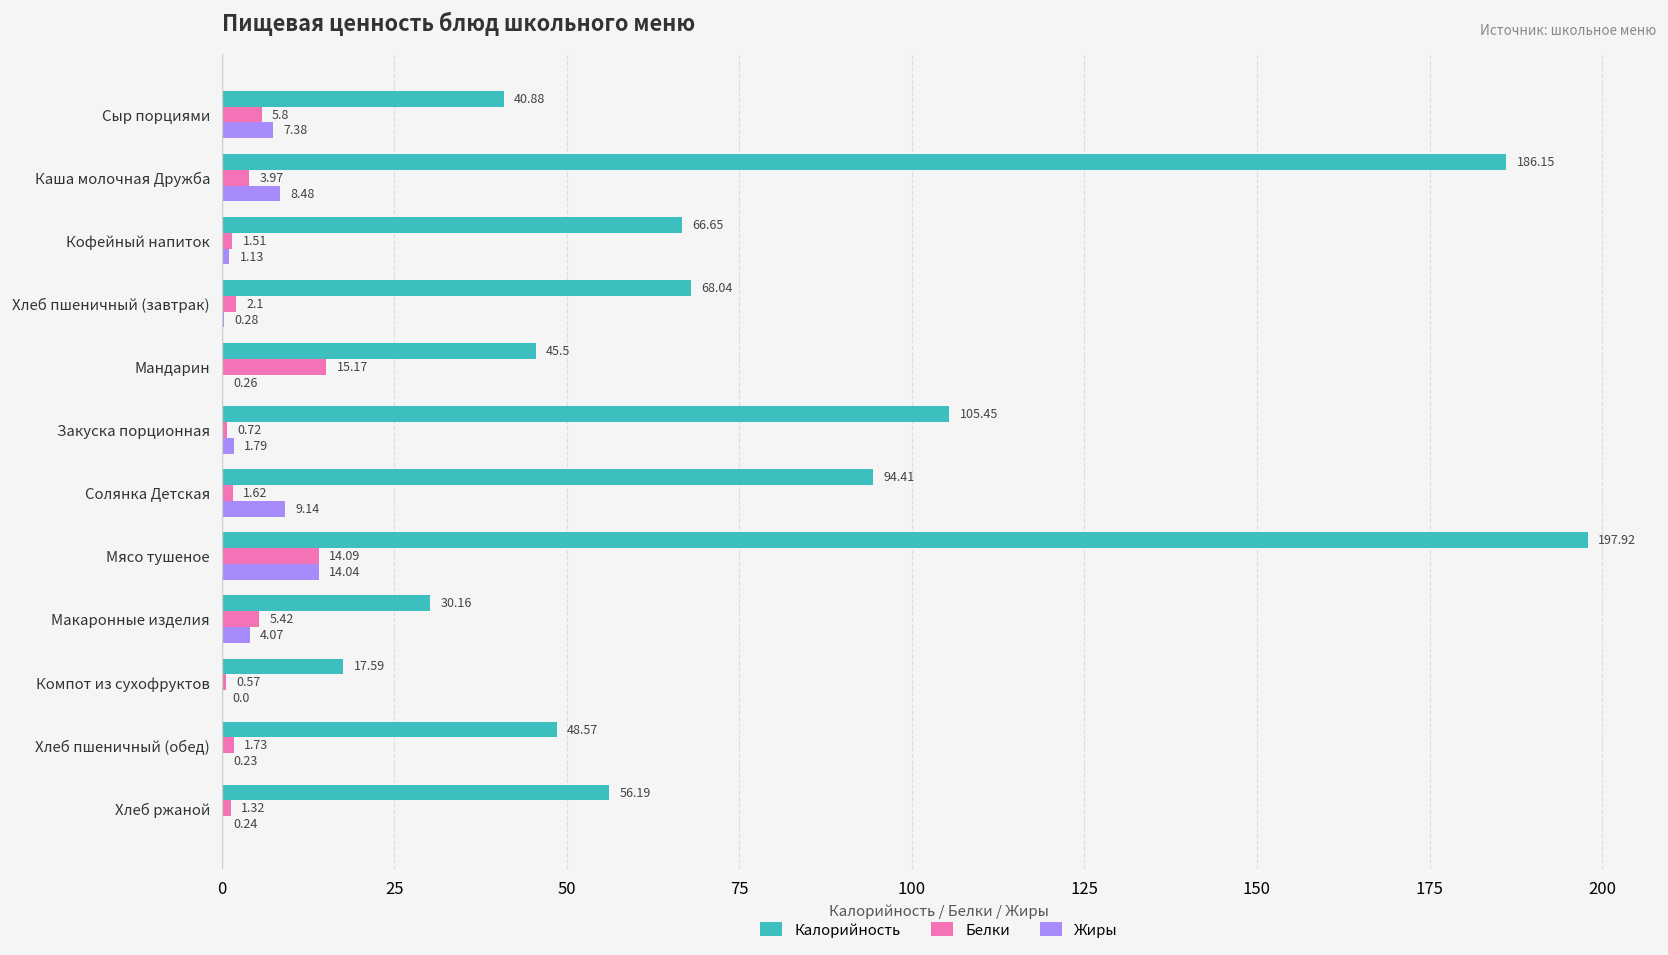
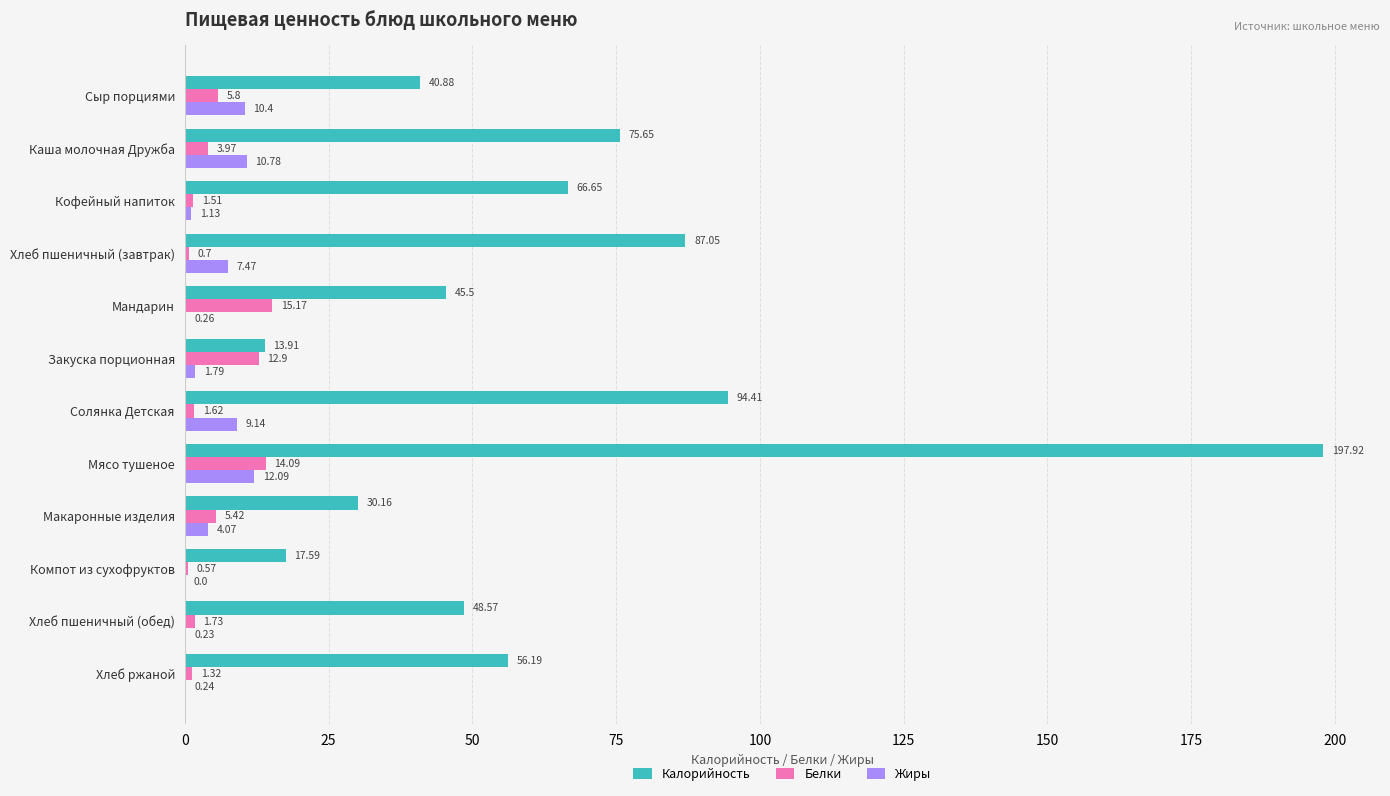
  {
    "Калорийность": {
      "Сыр порциями": 40.88,
-     "Каша молочная Дружба": 186.15,
+     "Каша молочная Дружба": 75.65,
      "Кофейный напиток": 66.65,
-     "Хлеб пшеничный (завтрак)": 68.04,
+     "Хлеб пшеничный (завтрак)": 87.05,
      "Мандарин": 45.5,
-     "Закуска порционная": 105.45,
+     "Закуска порционная": 13.91,
      "Солянка Детская": 94.41,
      "Мясо тушеное": 197.92,
      "Макаронные изделия": 30.16,
      "Компот из сухофруктов": 17.59,
      "Хлеб пшеничный (обед)": 48.57,
      "Хлеб ржаной": 56.19
    },
    "Белки": {
      "Сыр порциями": 5.8,
      "Каша молочная Дружба": 3.97,
      "Кофейный напиток": 1.51,
-     "Хлеб пшеничный (завтрак)": 2.1,
+     "Хлеб пшеничный (завтрак)": 0.7,
      "Мандарин": 15.17,
-     "Закуска порционная": 0.72,
+     "Закуска порционная": 12.9,
      "Солянка Детская": 1.62,
      "Мясо тушеное": 14.09,
      "Макаронные изделия": 5.42,
      "Компот из сухофруктов": 0.57,
      "Хлеб пшеничный (обед)": 1.73,
      "Хлеб ржаной": 1.32
    },
    "Жиры": {
-     "Сыр порциями": 7.38,
-     "Каша молочная Дружба": 8.48,
+     "Сыр порциями": 10.4,
+     "Каша молочная Дружба": 10.78,
      "Кофейный напиток": 1.13,
-     "Хлеб пшеничный (завтрак)": 0.28,
+     "Хлеб пшеничный (завтрак)": 7.47,
      "Мандарин": 0.26,
      "Закуска порционная": 1.79,
      "Солянка Детская": 9.14,
-     "Мясо тушеное": 14.04,
+     "Мясо тушеное": 12.09,
      "Макаронные изделия": 4.07,
      "Компот из сухофруктов": 0.0,
      "Хлеб пшеничный (обед)": 0.23,
      "Хлеб ржаной": 0.24
    }
  }
